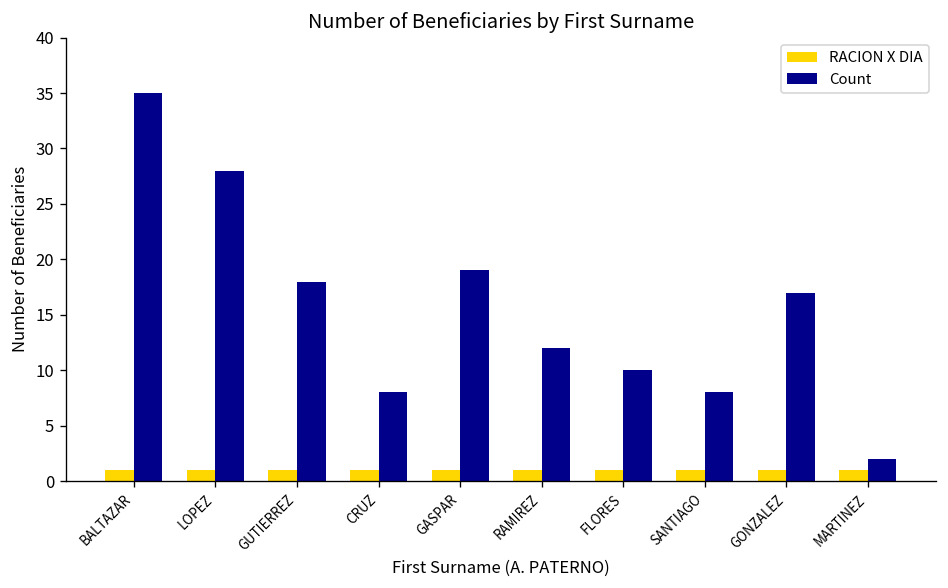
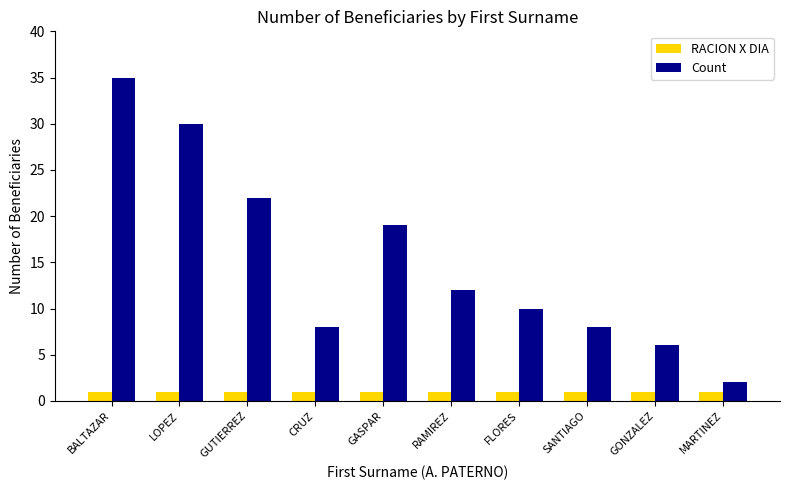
  {
    "RACION X DIA": {
      "BALTAZAR": 1,
      "LOPEZ": 1,
      "GUTIERREZ": 1,
      "CRUZ": 1,
      "GASPAR": 1,
      "RAMIREZ": 1,
      "FLORES": 1,
      "SANTIAGO": 1,
      "GONZALEZ": 1,
      "MARTINEZ": 1
    },
    "Count": {
      "BALTAZAR": 35,
-     "LOPEZ": 28,
-     "GUTIERREZ": 18,
+     "LOPEZ": 30,
+     "GUTIERREZ": 22,
      "CRUZ": 8,
      "GASPAR": 19,
      "RAMIREZ": 12,
      "FLORES": 10,
      "SANTIAGO": 8,
-     "GONZALEZ": 17,
+     "GONZALEZ": 6,
      "MARTINEZ": 2
    }
  }
